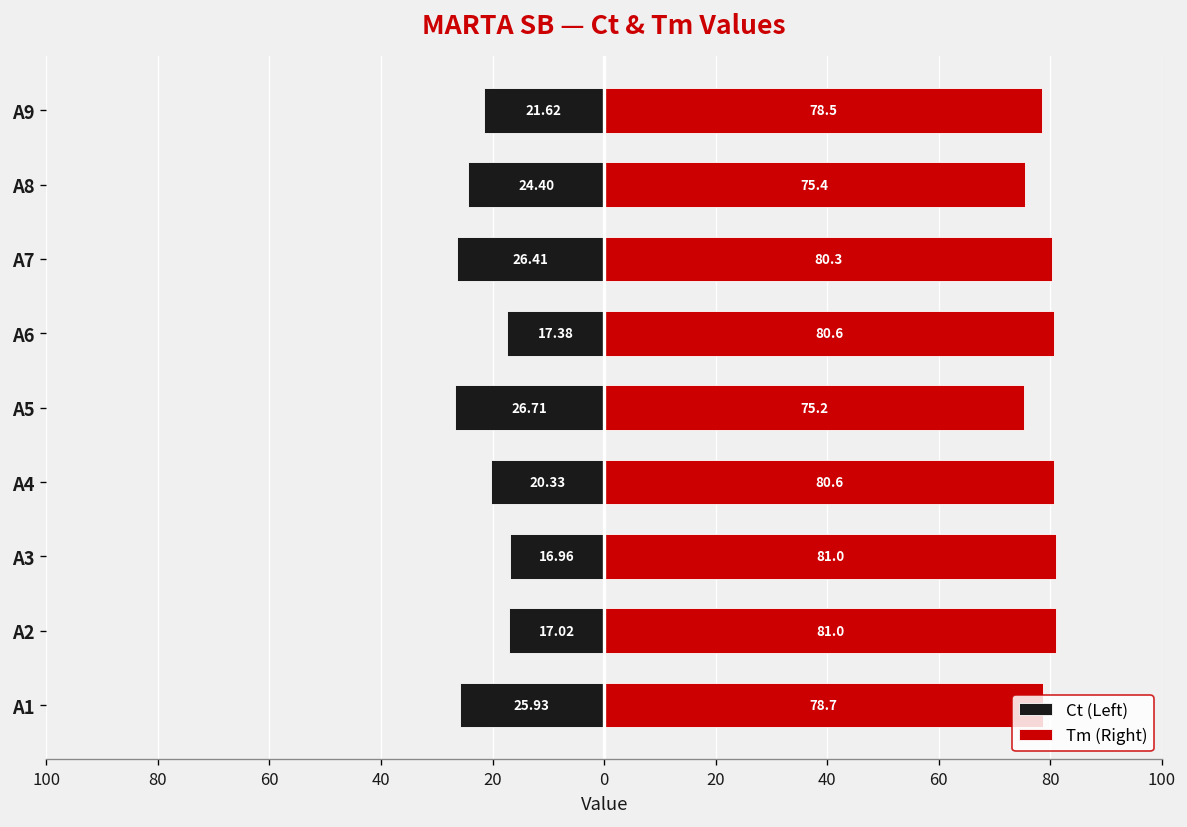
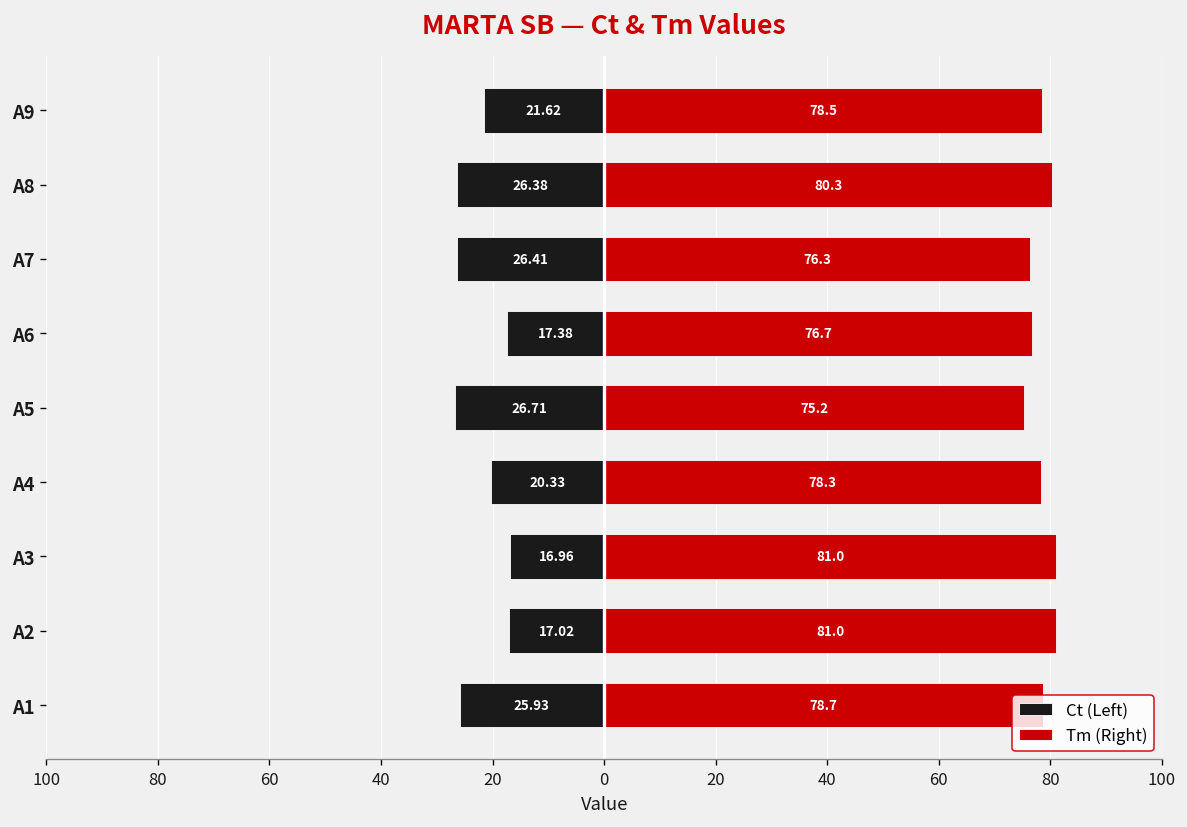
  {
    "Ct (Left)": {
-     "A8": 24.40
+     "A8": 26.38
    },
    "Tm (Right)": {
      "A9": 78.5,
-     "A8": 75.4,
-     "A7": 80.3,
-     "A6": 80.6,
+     "A8": 80.3,
+     "A7": 76.3,
+     "A6": 76.7,
      "A5": 75.2,
-     "A4": 80.6,
+     "A4": 78.3,
      "A3": 81.0,
      "A2": 81.0
    }
  }
